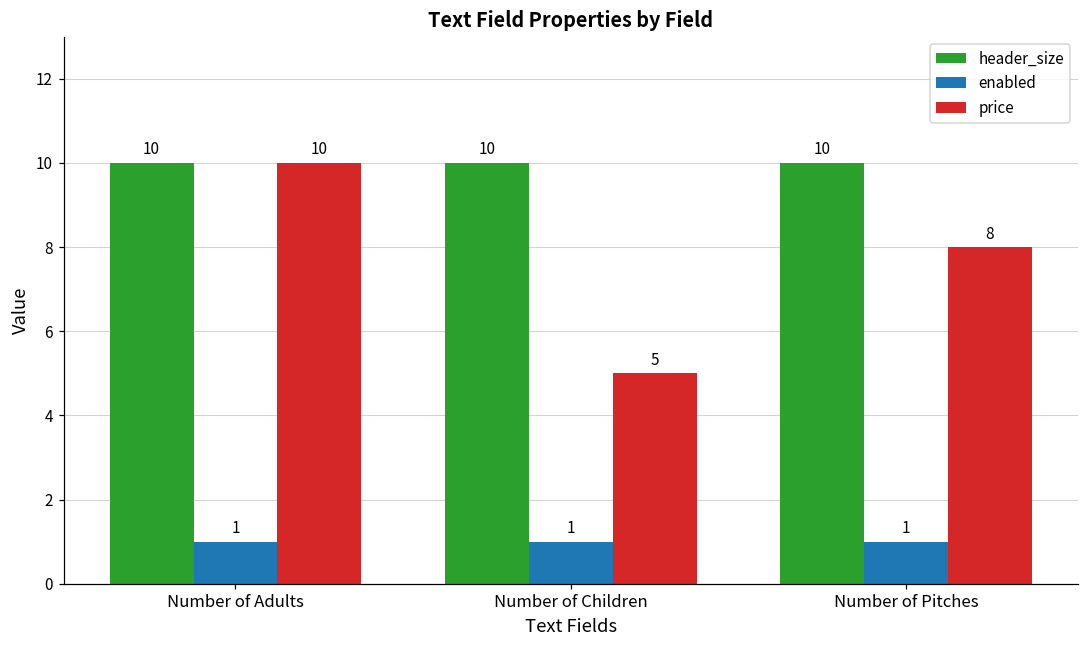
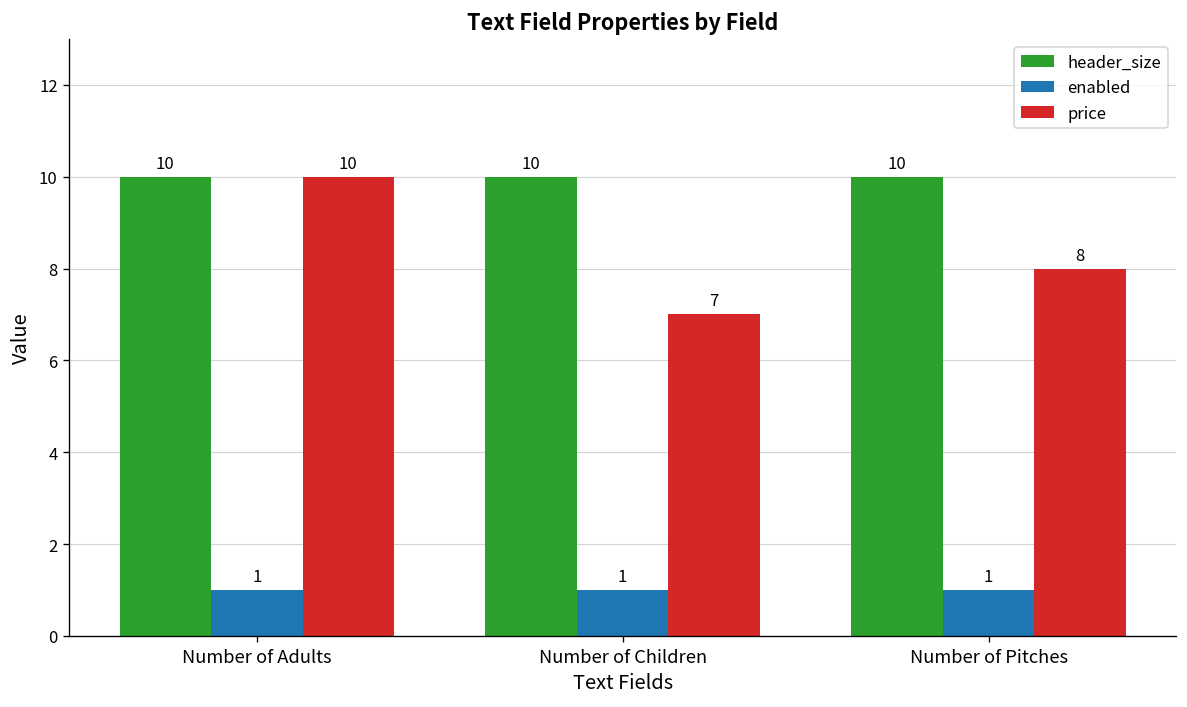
  {
    "header_size": {
      "Number of Adults": 10,
      "Number of Children": 10,
      "Number of Pitches": 10
    },
    "enabled": {
      "Number of Adults": 1,
      "Number of Children": 1,
      "Number of Pitches": 1
    },
    "price": {
      "Number of Adults": 10,
-     "Number of Children": 5,
+     "Number of Children": 7,
      "Number of Pitches": 8
    }
  }
